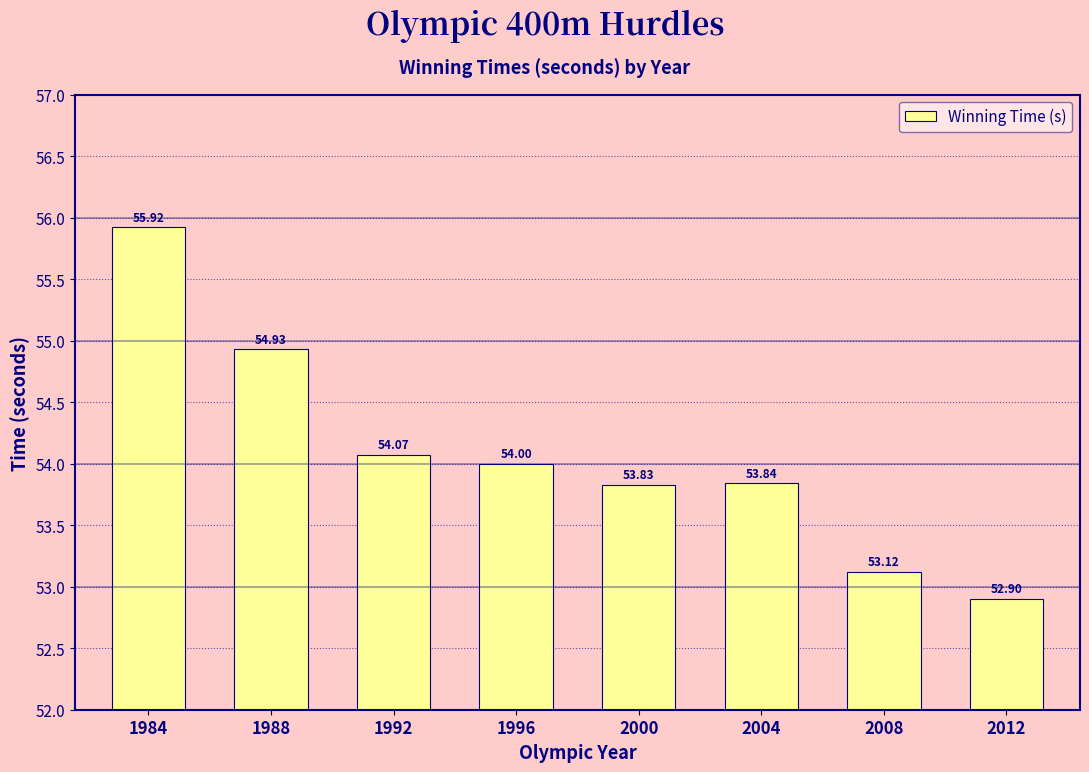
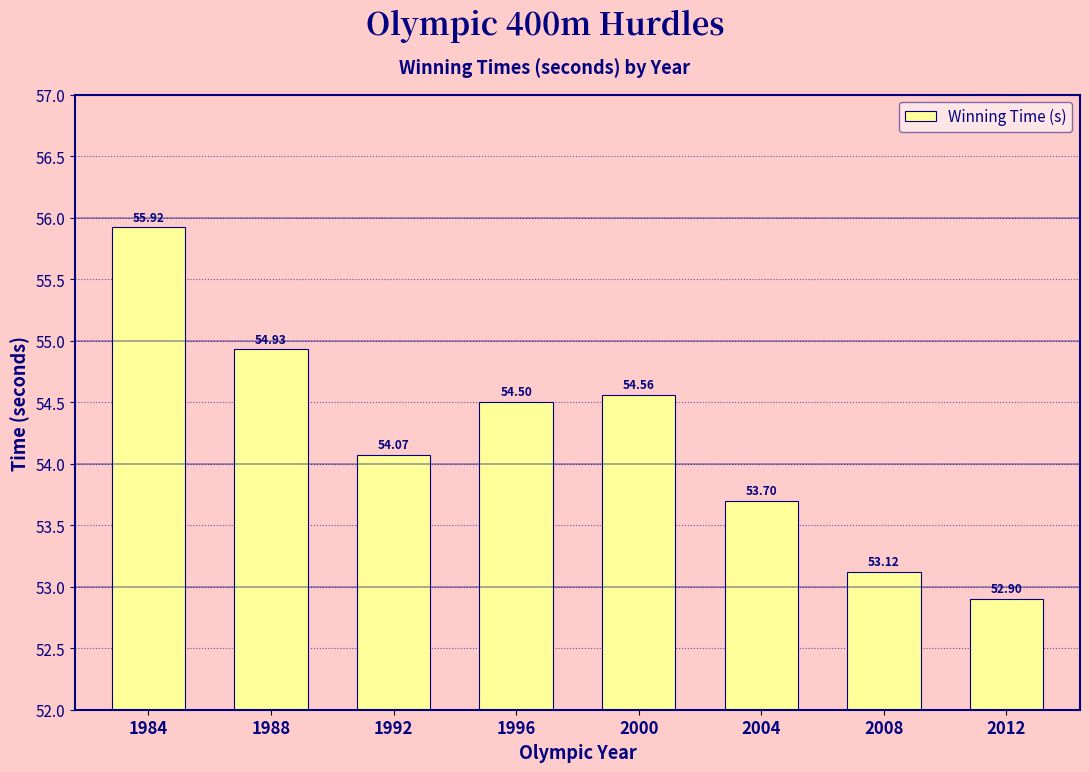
  {
    "1984": 55.92,
    "1988": 54.93,
    "1992": 54.07,
-   "1996": 54.00,
-   "2000": 53.83,
-   "2004": 53.84,
+   "1996": 54.50,
+   "2000": 54.56,
+   "2004": 53.70,
    "2008": 53.12,
    "2012": 52.90
  }
